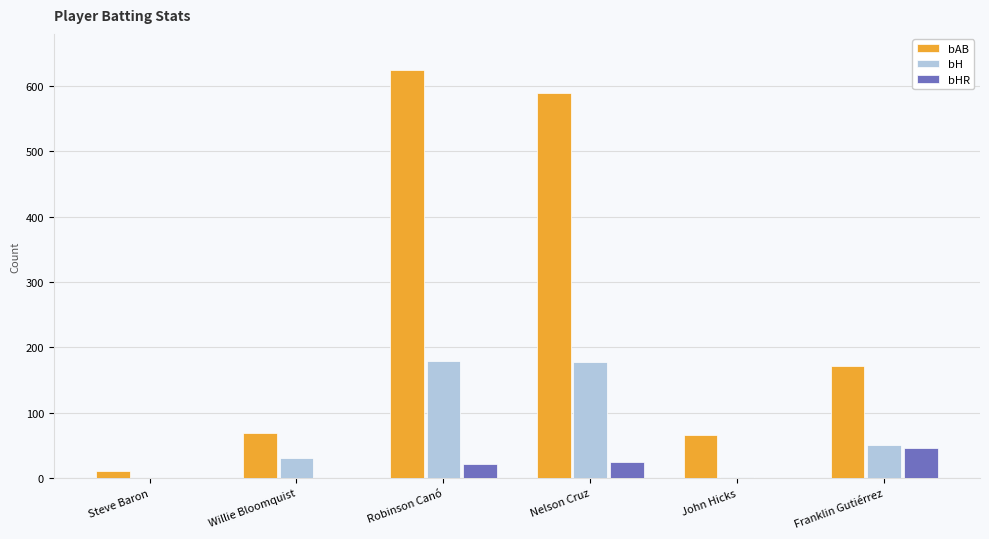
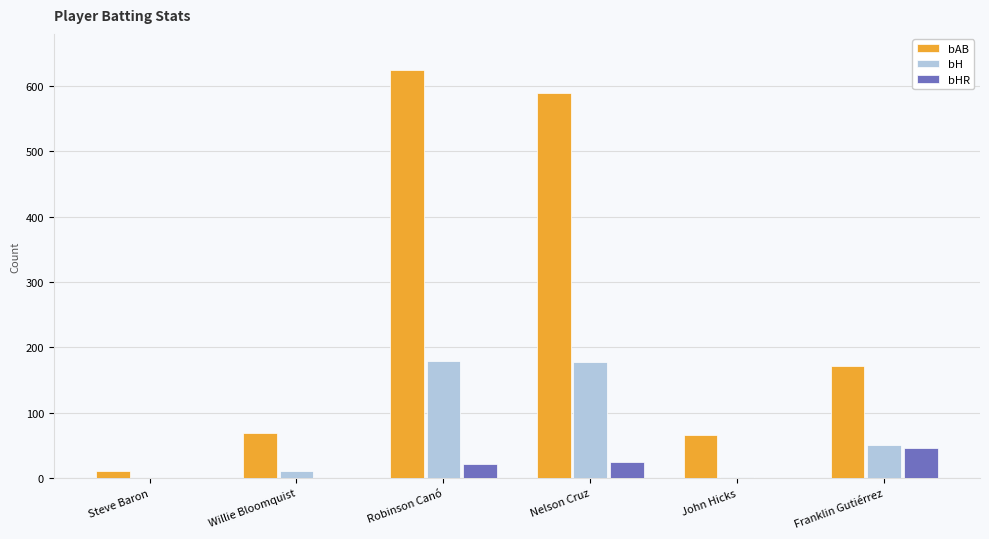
  {
    "bAB": {
      "Steve Baron": 10,
      "Willie Bloomquist": 70,
      "Robinson Canó": 620,
      "Nelson Cruz": 590,
      "John Hicks": 70,
      "Franklin Gutiérrez": 170
    },
    "bH": {
      "Steve Baron": 0,
-     "Willie Bloomquist": 30,
+     "Willie Bloomquist": 10,
      "Robinson Canó": 180,
      "Nelson Cruz": 180,
      "Franklin Gutiérrez": 50
    },
    "bHR": {
      "Steve Baron": 0,
      "Willie Bloomquist": 0,
      "Robinson Canó": 20,
      "Nelson Cruz": 30,
      "John Hicks": 0,
      "Franklin Gutiérrez": 50
    }
  }
